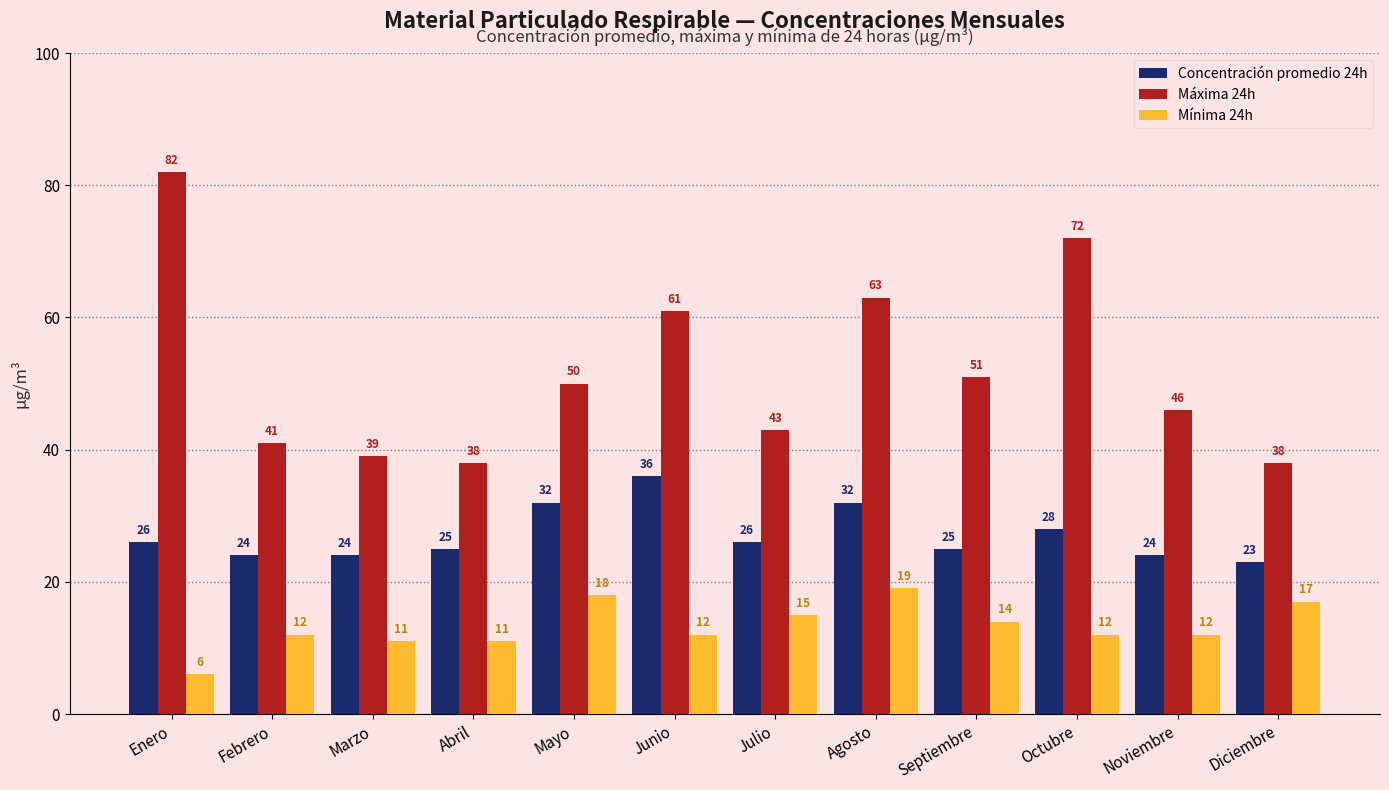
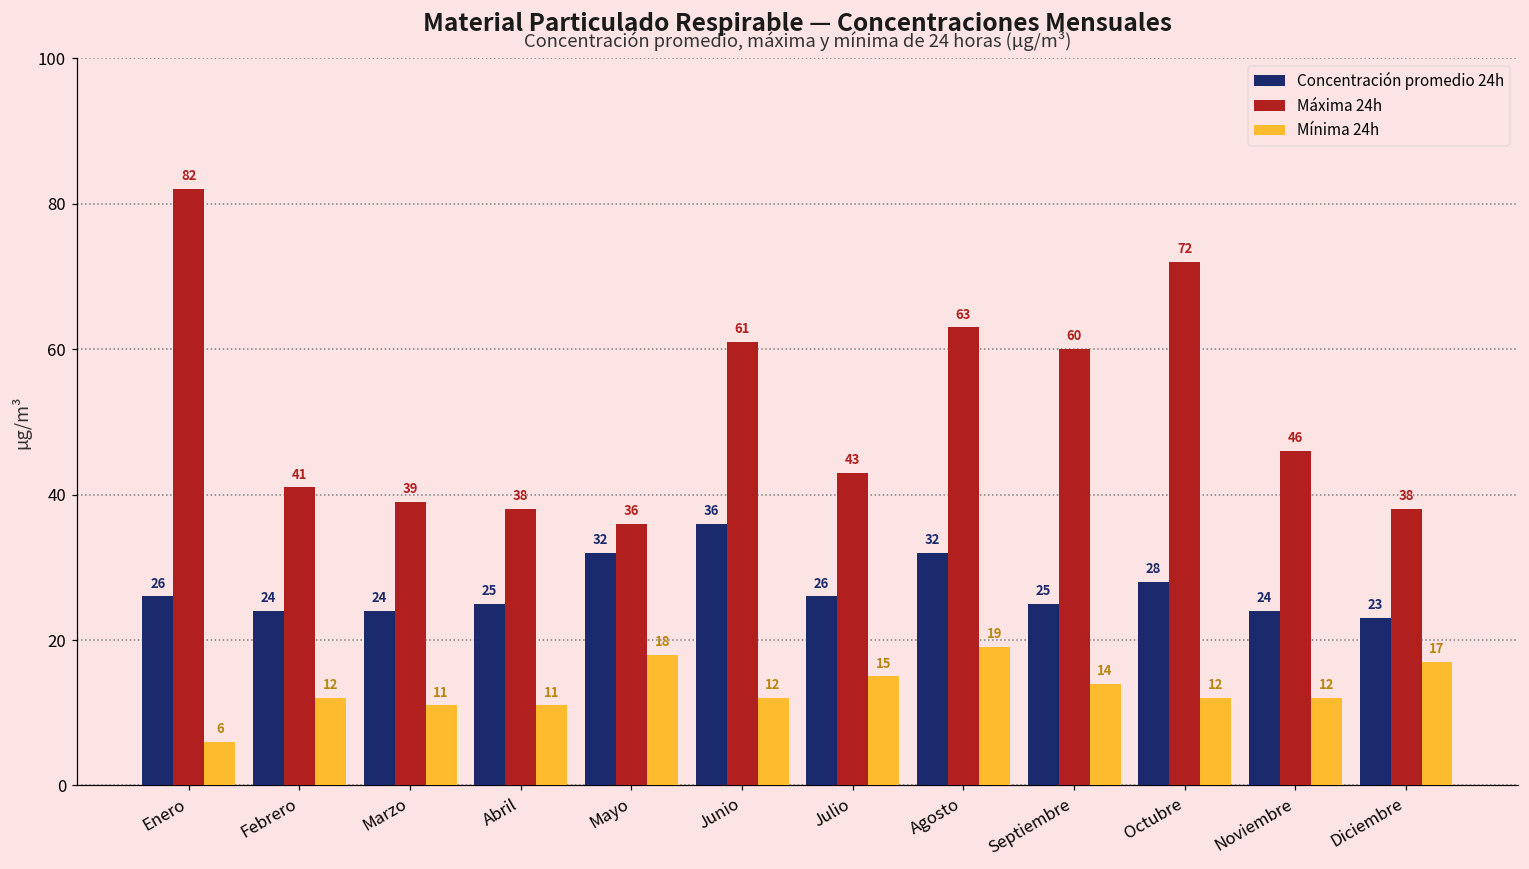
  {
    "Concentración promedio 24h": {
      "Enero": 26,
      "Febrero": 24,
      "Marzo": 24,
      "Abril": 25,
      "Mayo": 32,
      "Junio": 36,
      "Julio": 26,
      "Agosto": 32,
      "Septiembre": 25,
      "Octubre": 28,
      "Noviembre": 24,
      "Diciembre": 23
    },
    "Máxima 24h": {
      "Enero": 82,
      "Febrero": 41,
      "Marzo": 39,
      "Abril": 38,
-     "Mayo": 50,
+     "Mayo": 36,
      "Junio": 61,
      "Julio": 43,
      "Agosto": 63,
-     "Septiembre": 51,
+     "Septiembre": 60,
      "Octubre": 72,
      "Noviembre": 46,
      "Diciembre": 38
    },
    "Mínima 24h": {
      "Enero": 6,
      "Febrero": 12,
      "Marzo": 11,
      "Abril": 11,
      "Mayo": 18,
      "Junio": 12,
      "Julio": 15,
      "Agosto": 19,
      "Septiembre": 14,
      "Octubre": 12,
      "Noviembre": 12,
      "Diciembre": 17
    }
  }
